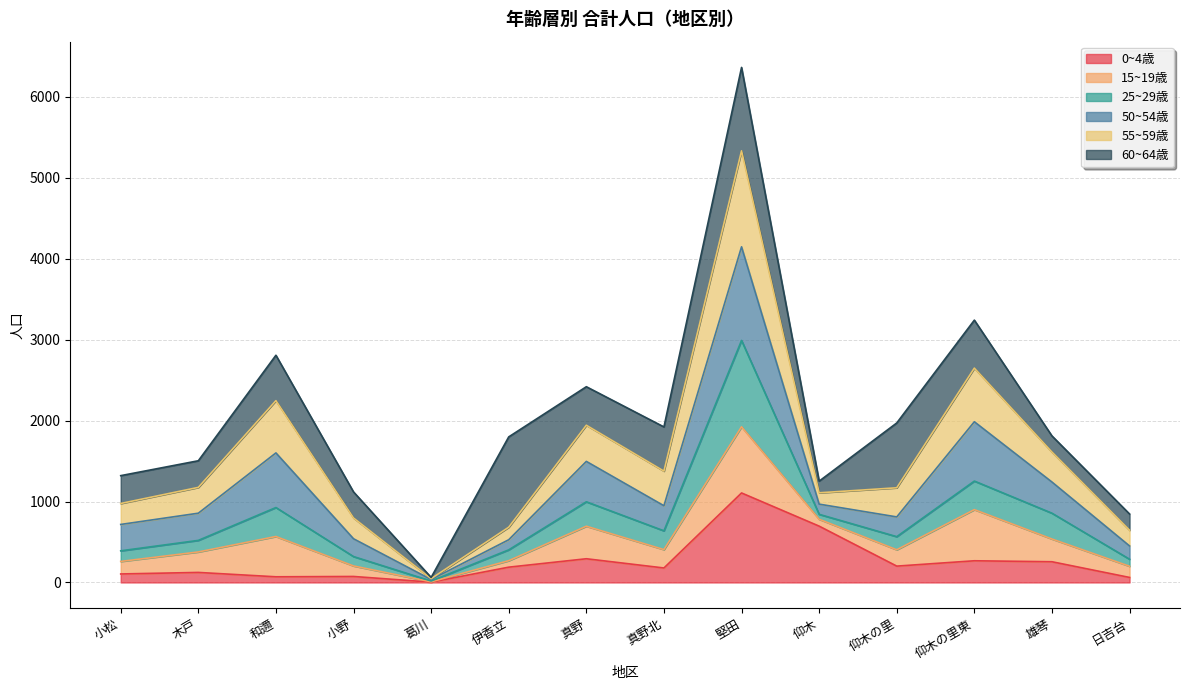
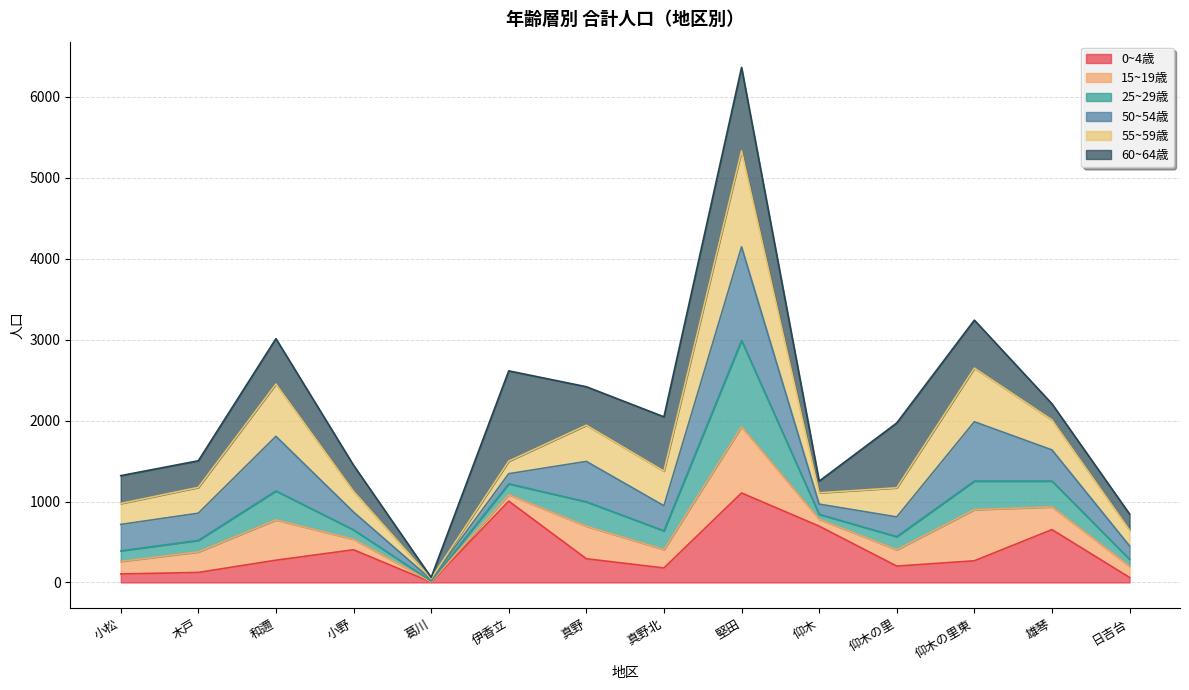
  {
    "0~4歳": {
      "小松": 100,
      "木戸": 100,
-     "和邇": 100,
-     "小野": 100,
-     "伊香立": 200,
+     "和邇": 300,
+     "小野": 400,
+     "伊香立": 1000,
      "真野": 300,
      "真野北": 200,
      "堅田": 1100,
      "仰木": 700,
      "仰木の里": 200,
      "仰木の里東": 300,
-     "雄琴": 300,
+     "雄琴": 700,
      "日吉台": 100
    },
    "60~64歳": {
      "小松": 300,
      "木戸": 300,
      "和邇": 600,
      "小野": 300,
      "伊香立": 1100,
      "真野": 500,
-     "真野北": 500,
+     "真野北": 700,
      "堅田": 1000,
      "仰木": 100,
      "仰木の里": 800,
      "仰木の里東": 600,
      "雄琴": 200,
      "日吉台": 200
    }
  }
